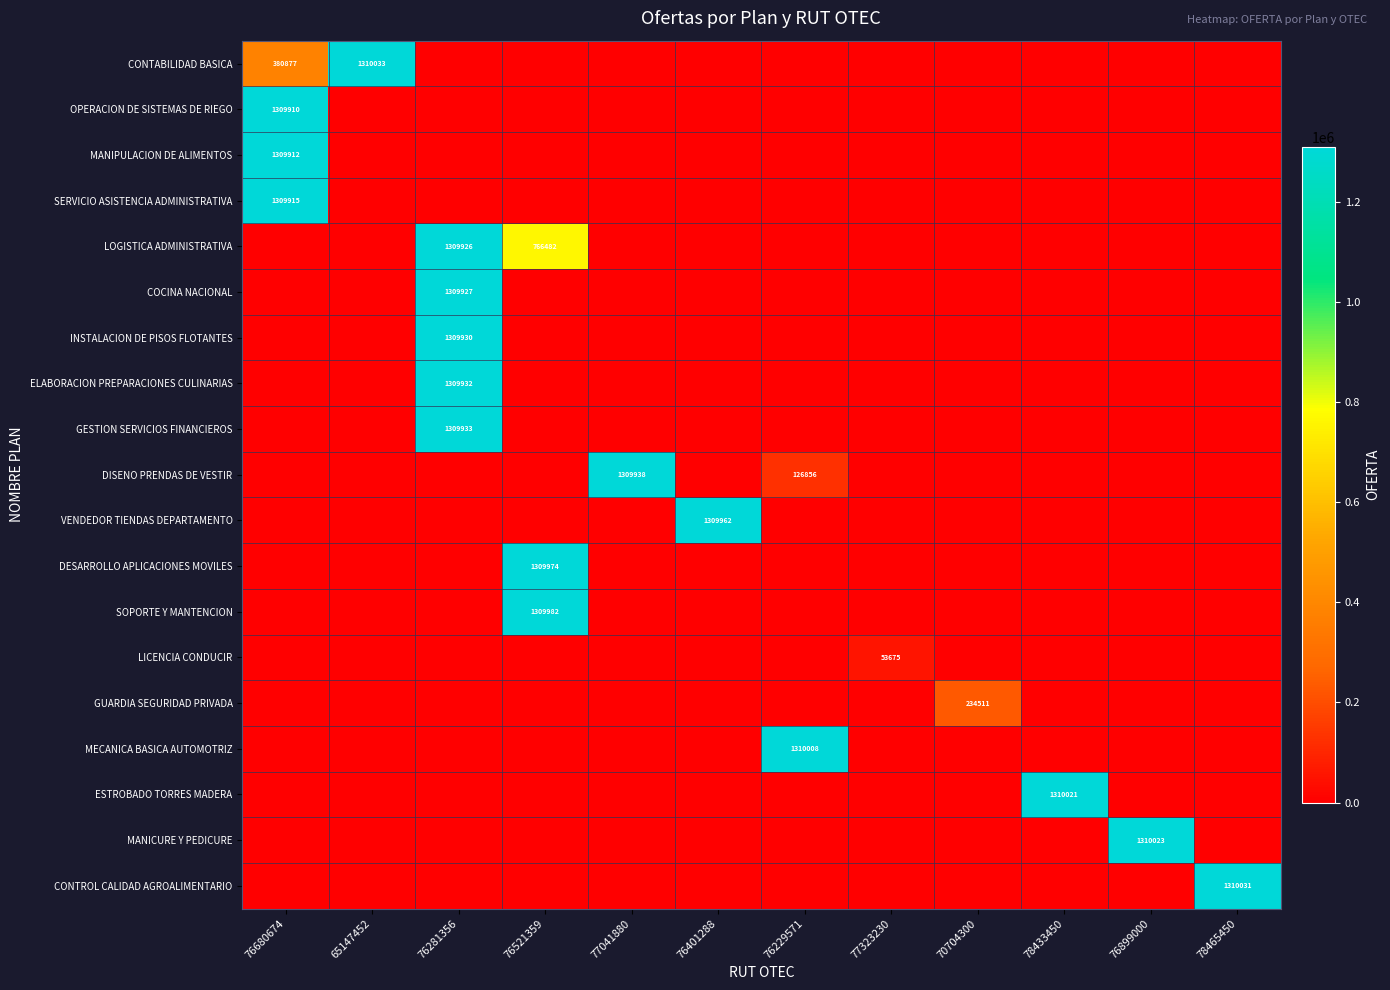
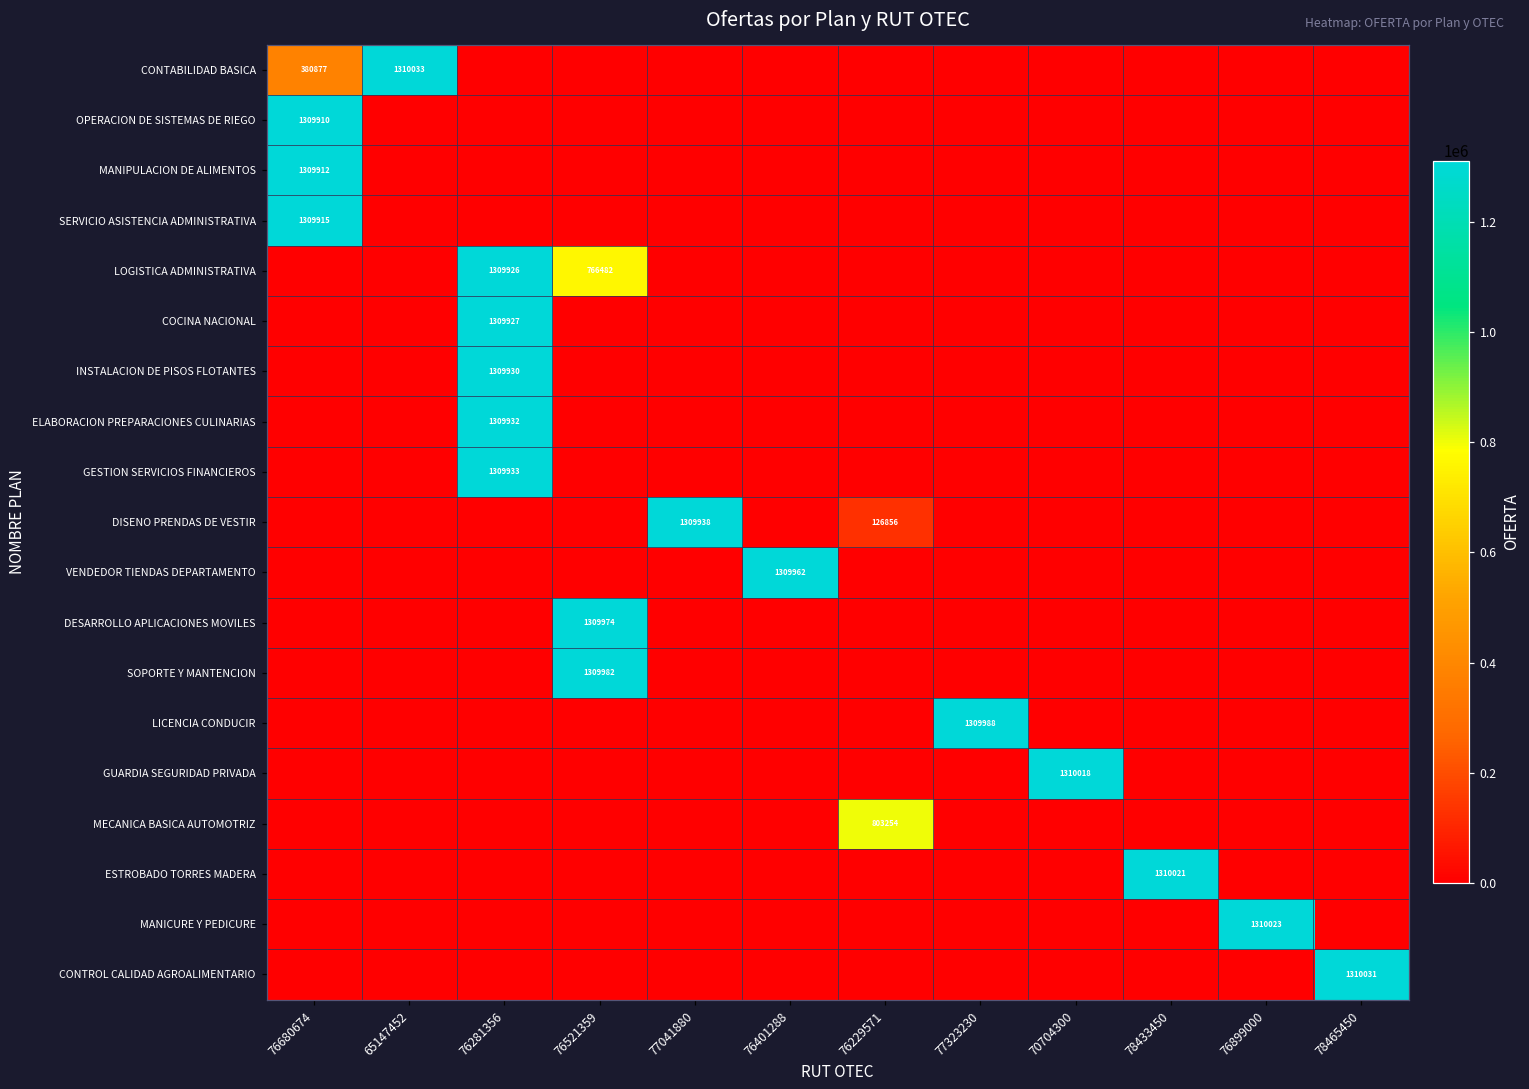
  {
    "CONTABILIDAD BASICA": {
      "76680674": 380877,
      "65147452": 1310033
    },
    "OPERACION DE SISTEMAS DE RIEGO": {
      "76680674": 1309910
    },
    "MANIPULACION DE ALIMENTOS": {
      "76680674": 1309912
    },
    "SERVICIO ASISTENCIA ADMINISTRATIVA": {
      "76680674": 1309915
    },
    "LOGISTICA ADMINISTRATIVA": {
      "76281356": 1309926,
      "76521359": 766482
    },
    "COCINA NACIONAL": {
      "76281356": 1309927
    },
    "INSTALACION DE PISOS FLOTANTES": {
      "76281356": 1309930
    },
    "ELABORACION PREPARACIONES CULINARIAS": {
      "76281356": 1309932
    },
    "GESTION SERVICIOS FINANCIEROS": {
      "76281356": 1309933
    },
    "DISENO PRENDAS DE VESTIR": {
      "77041880": 1309938,
      "76229571": 126856
    },
    "VENDEDOR TIENDAS DEPARTAMENTO": {
      "76401288": 1309962
    },
    "DESARROLLO APLICACIONES MOVILES": {
      "76521359": 1309974
    },
    "SOPORTE Y MANTENCION": {
      "76521359": 1309982
    },
    "LICENCIA CONDUCIR": {
-     "77323230": 53675
+     "77323230": 1309988
    },
    "GUARDIA SEGURIDAD PRIVADA": {
-     "70704300": 234511
+     "70704300": 1310018
    },
    "MECANICA BASICA AUTOMOTRIZ": {
-     "76229571": 1310008
+     "76229571": 803254
    },
    "ESTROBADO TORRES MADERA": {
      "78433450": 1310021
    },
    "MANICURE Y PEDICURE": {
      "76899000": 1310023
    },
    "CONTROL CALIDAD AGROALIMENTARIO": {
      "78465450": 1310031
    }
  }
